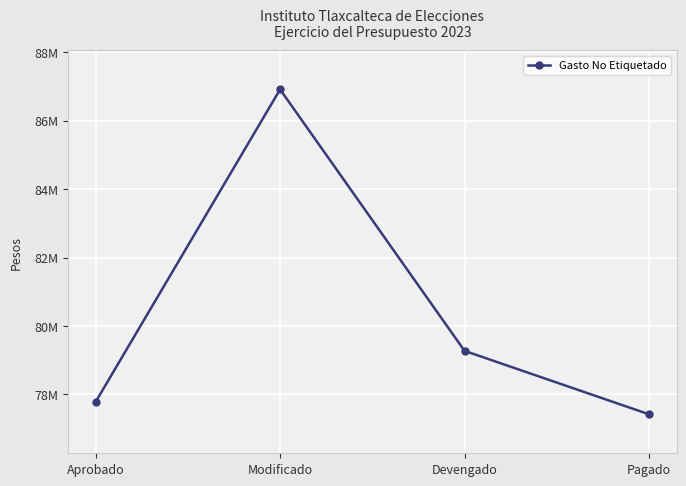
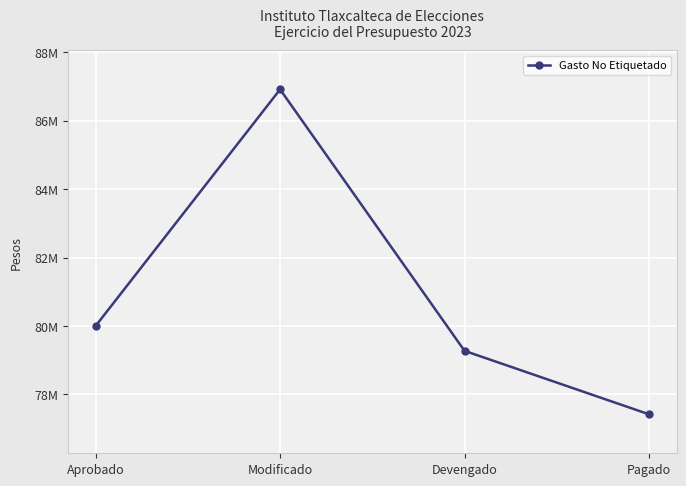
  {
-   "Aprobado": 77800000,
+   "Aprobado": 80000000,
    "Modificado": 86900000,
    "Devengado": 79300000,
    "Pagado": 77400000
  }
